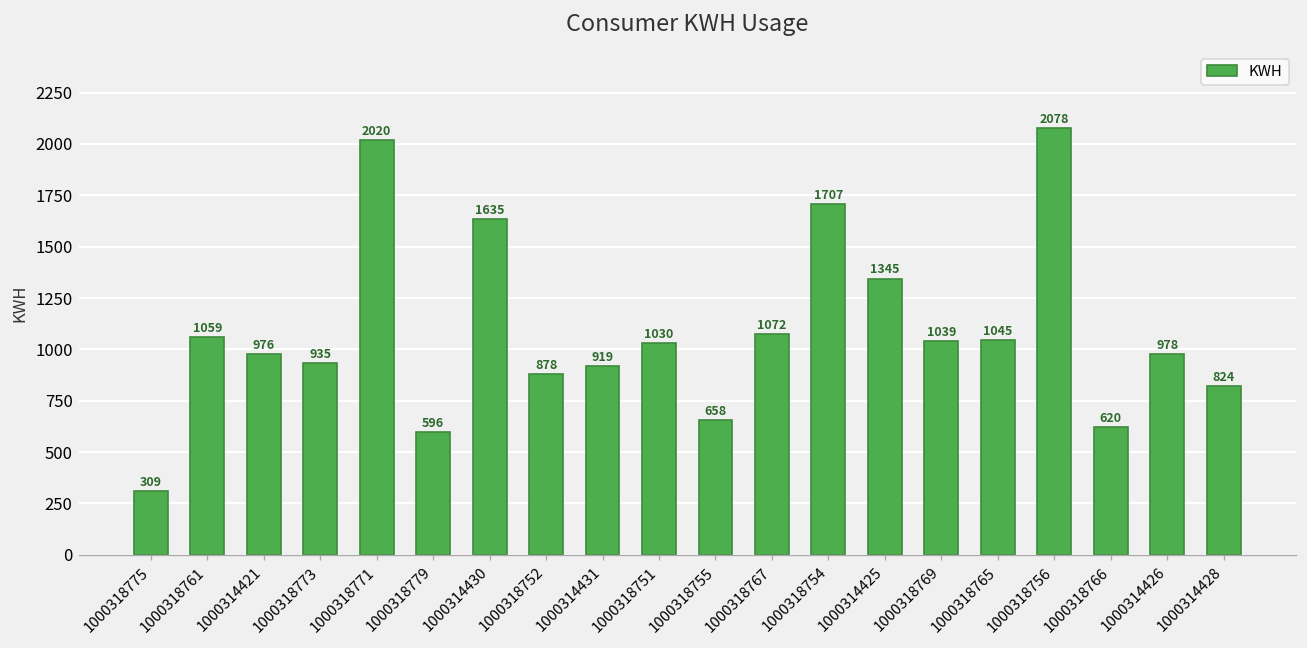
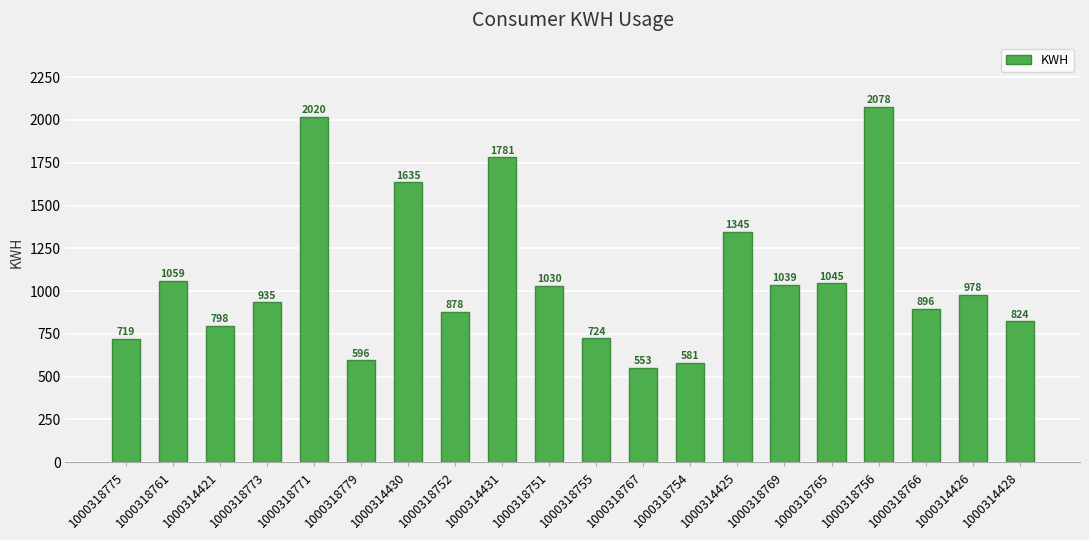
  {
-   "1000318775": 309,
+   "1000318775": 719,
    "1000318761": 1059,
-   "1000314421": 976,
+   "1000314421": 798,
    "1000318773": 935,
    "1000318771": 2020,
    "1000318779": 596,
    "1000314430": 1635,
    "1000318752": 878,
-   "1000314431": 919,
+   "1000314431": 1781,
    "1000318751": 1030,
-   "1000318755": 658,
-   "1000318767": 1072,
-   "1000318754": 1707,
+   "1000318755": 724,
+   "1000318767": 553,
+   "1000318754": 581,
    "1000314425": 1345,
    "1000318769": 1039,
    "1000318765": 1045,
    "1000318756": 2078,
-   "1000318766": 620,
+   "1000318766": 896,
    "1000314426": 978,
    "1000314428": 824
  }
